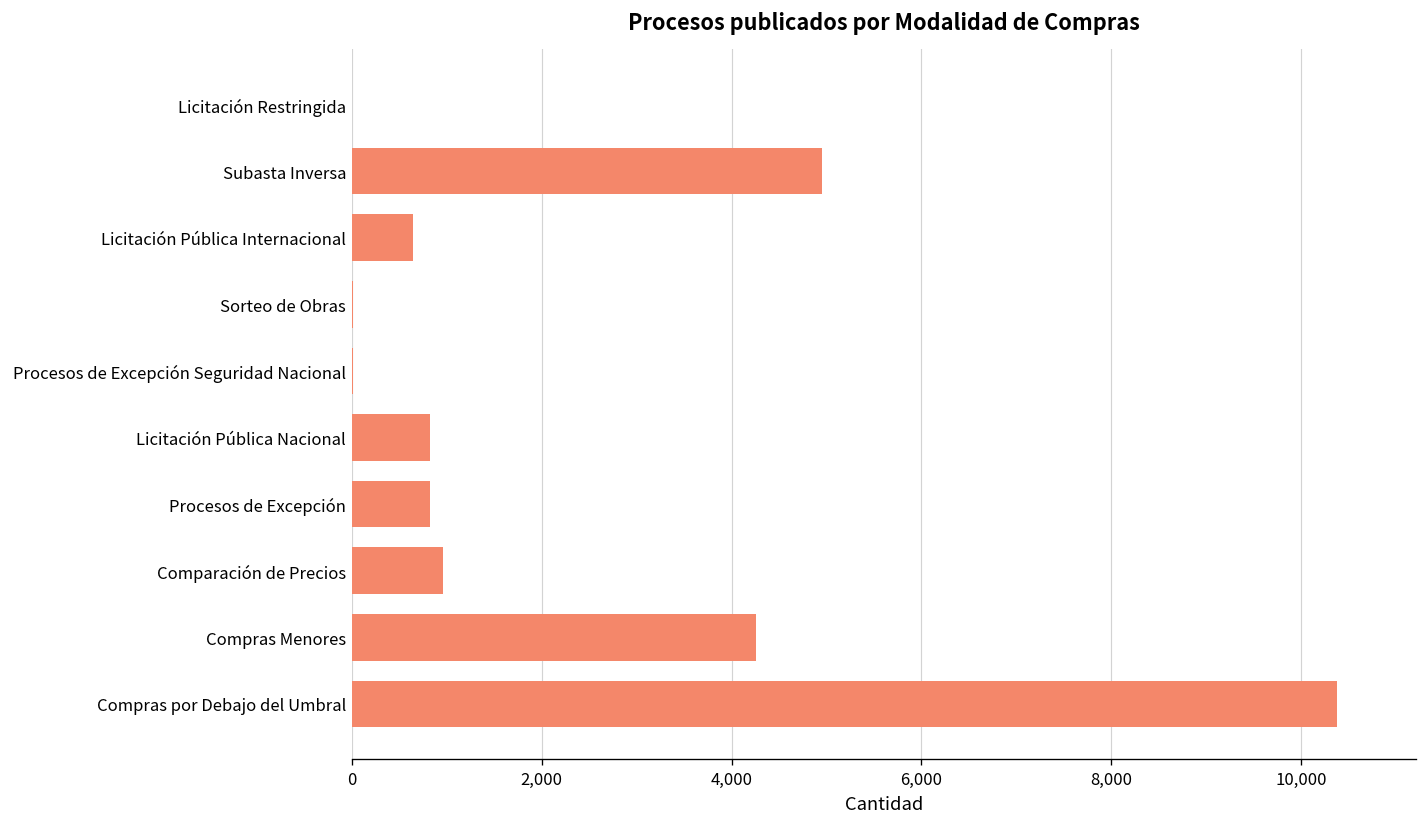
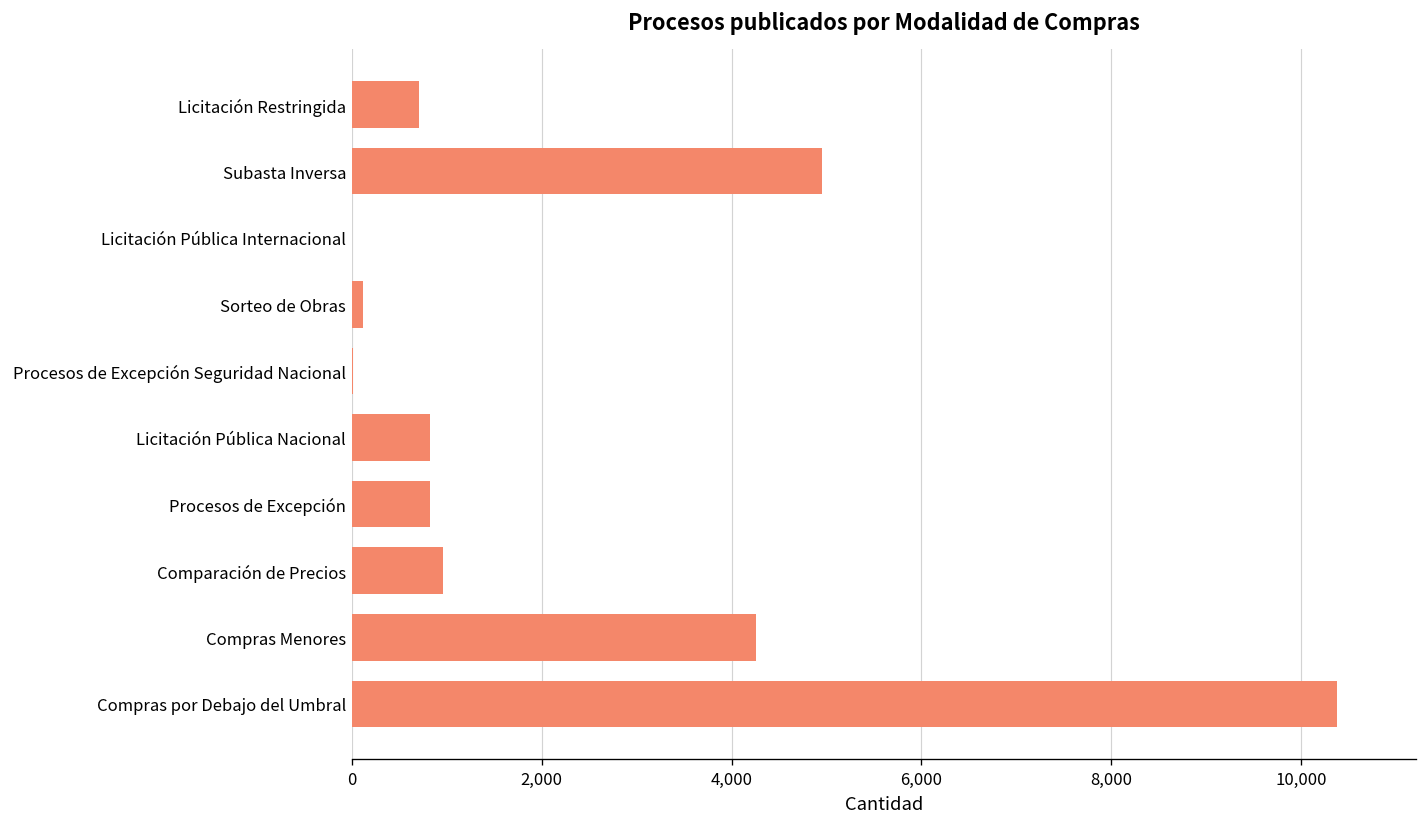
  {
-   "Licitación Restringida": "0",
+   "Licitación Restringida": "700",
    "Subasta Inversa": "5,000",
-   "Licitación Pública Internacional": "600",
-   "Sorteo de Obras": "0",
+   "Licitación Pública Internacional": "0",
+   "Sorteo de Obras": "100",
    "Licitación Pública Nacional": "800",
    "Procesos de Excepción": "800",
    "Comparación de Precios": "1,000",
    "Compras Menores": "4,300",
    "Compras por Debajo del Umbral": "10,400"
  }
